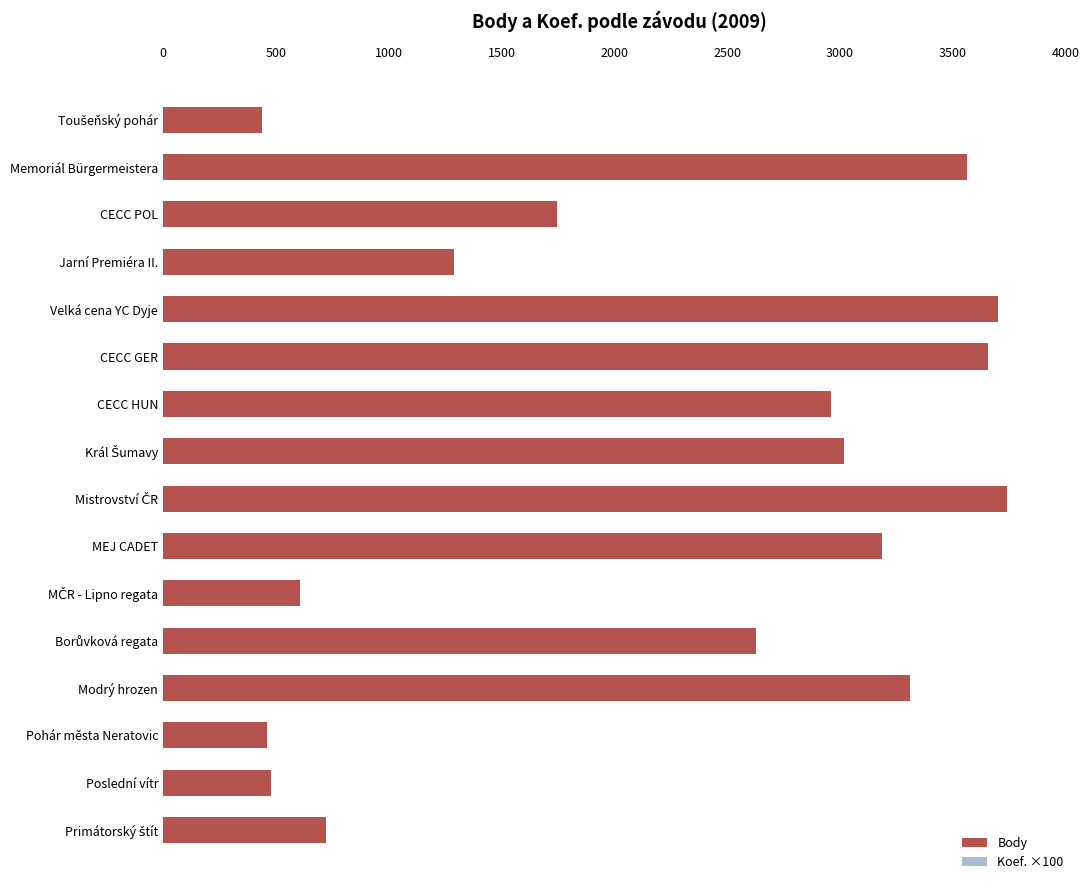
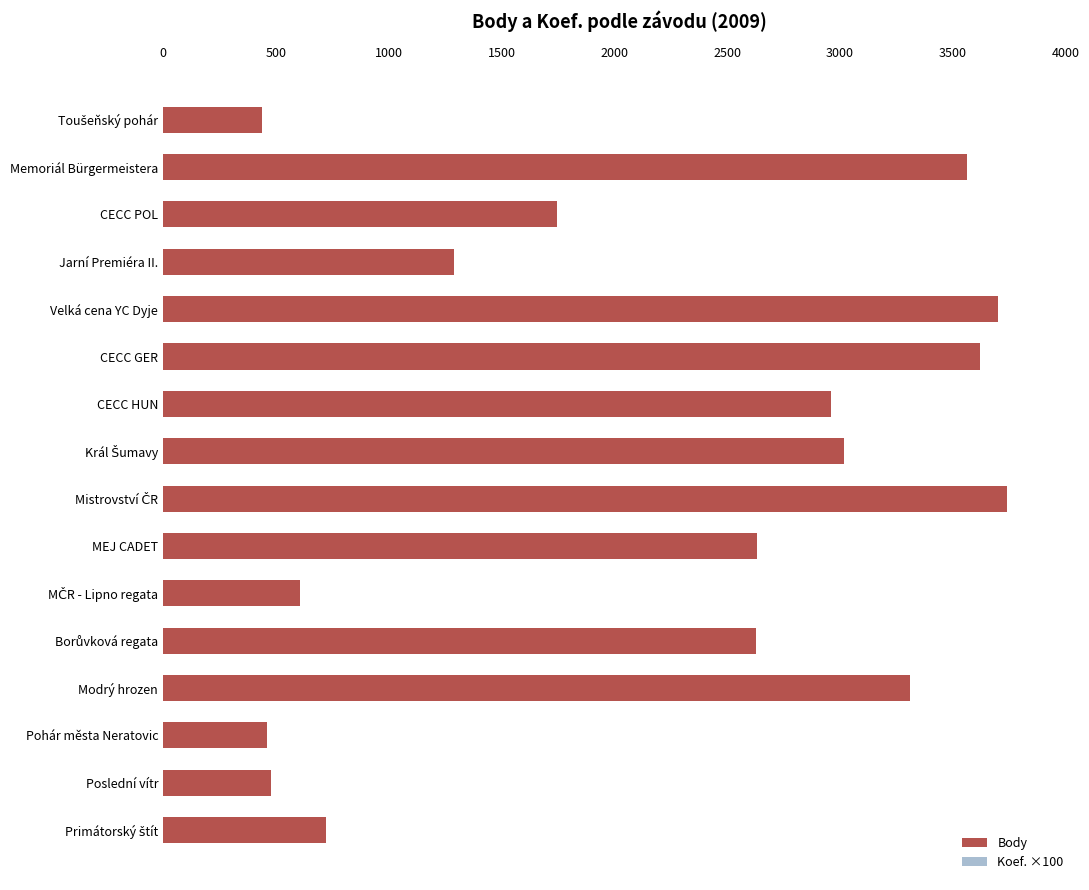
  {
    "Body": {
      "Toušeňský pohár": 440,
      "Memoriál Bürgermeistera": 3560,
      "CECC POL": 1750,
      "Jarní Premiéra II.": 1290,
      "Velká cena YC Dyje": 3700,
-     "CECC GER": 3660,
+     "CECC GER": 3620,
      "CECC HUN": 2960,
      "Král Šumavy": 3020,
      "Mistrovství ČR": 3740,
-     "MEJ CADET": 3190,
+     "MEJ CADET": 2630,
      "MČR - Lipno regata": 610,
      "Borůvková regata": 2630,
      "Modrý hrozen": 3310,
      "Pohár města Neratovic": 460,
      "Poslední vítr": 480,
      "Primátorský štít": 720
    },
    "Koef. ×100": {
      "MČR - Lipno regata": 600
    }
  }
